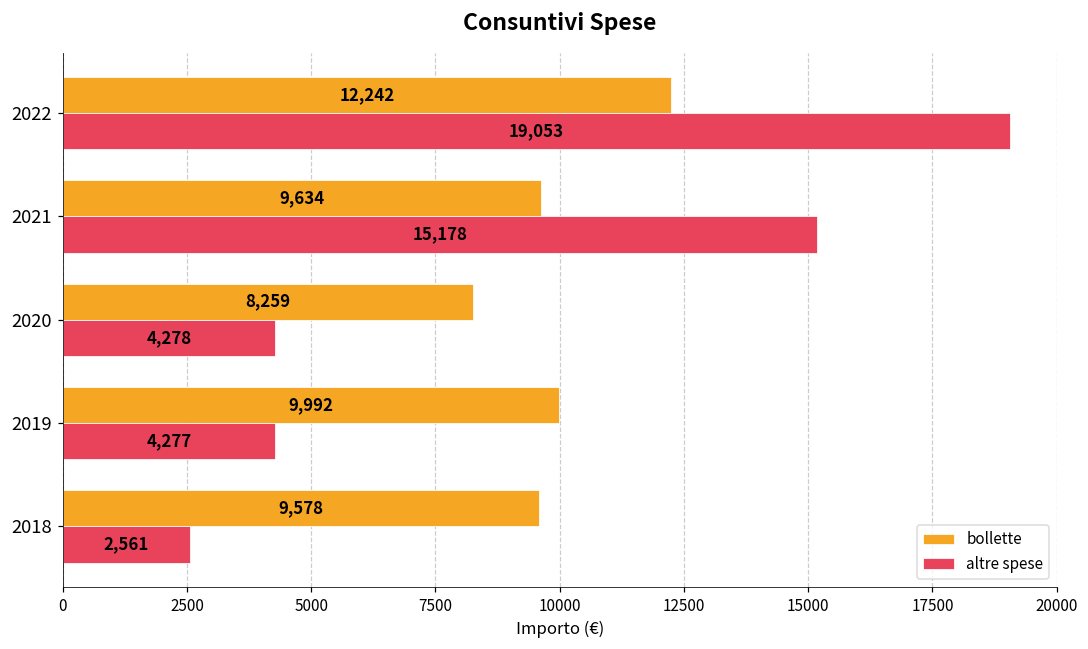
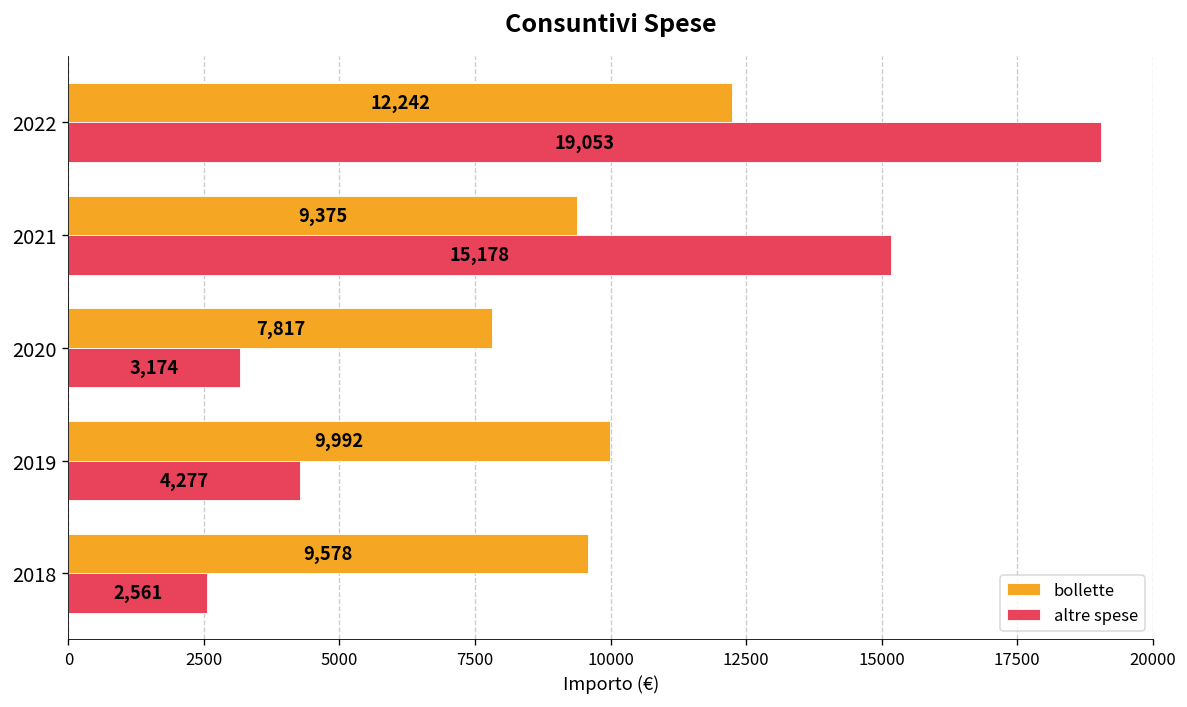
  {
    "bollette": {
      "2022": "12,242",
-     "2021": "9,634",
-     "2020": "8,259",
+     "2021": "9,375",
+     "2020": "7,817",
      "2019": "9,992",
      "2018": "9,578"
    },
    "altre spese": {
      "2022": "19,053",
      "2021": "15,178",
-     "2020": "4,278",
+     "2020": "3,174",
      "2019": "4,277",
      "2018": "2,561"
    }
  }
